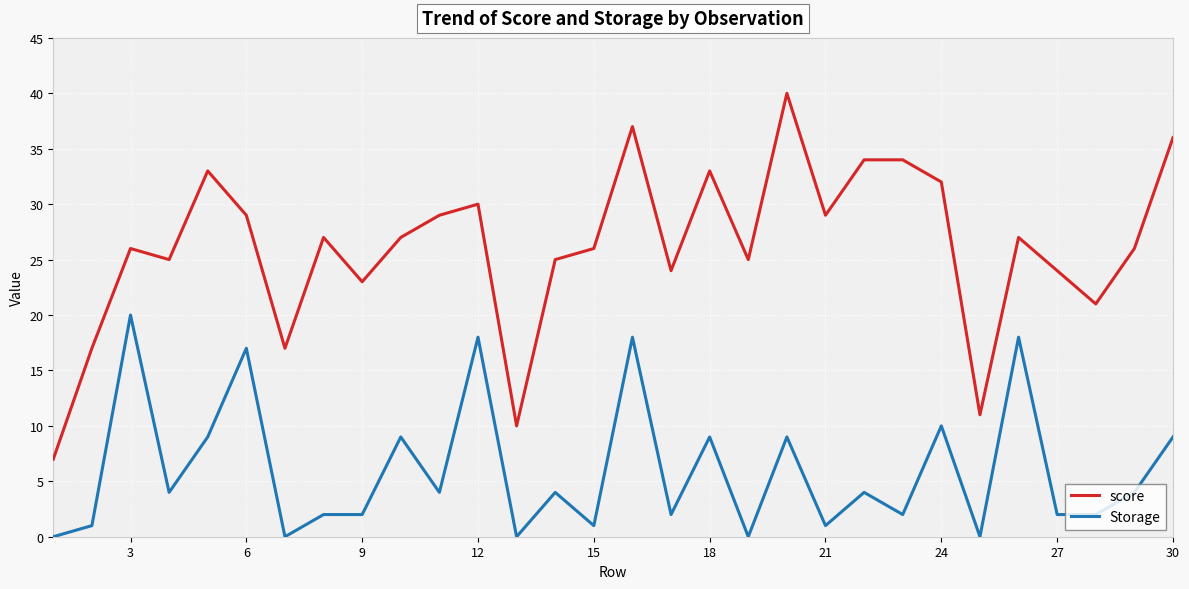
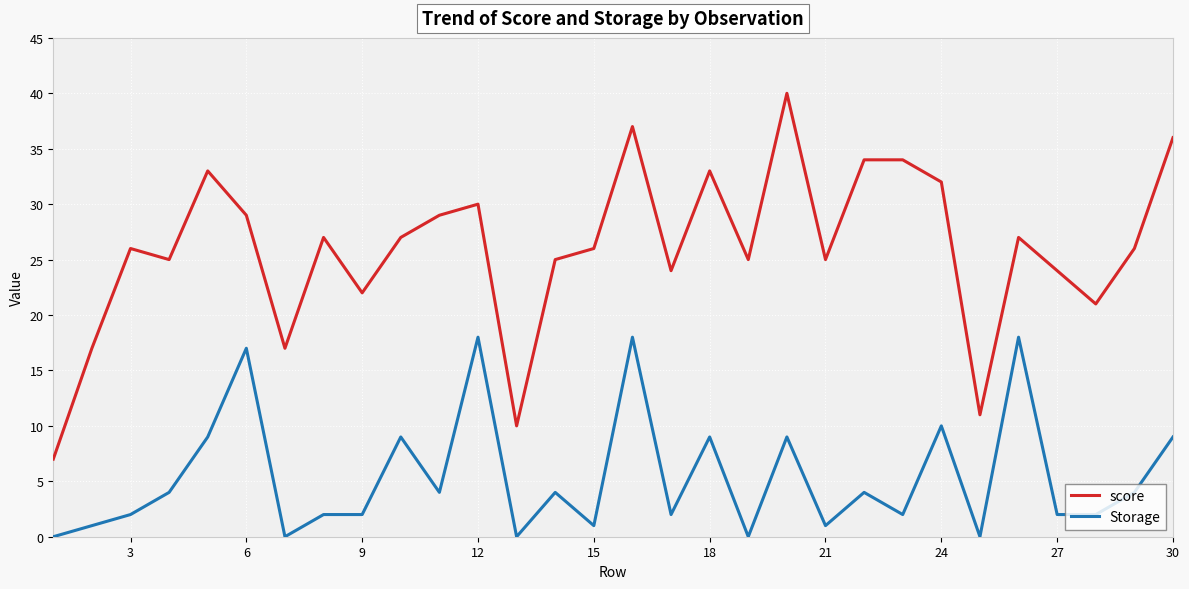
  {
    "score": {
      "3": 26,
      "6": 29,
-     "9": 23,
+     "9": 22,
      "12": 30,
      "15": 26,
      "18": 33,
-     "21": 29,
+     "21": 25,
      "24": 32,
      "27": 24,
      "30": 36
    },
    "Storage": {
-     "3": 20,
+     "3": 2,
      "6": 17,
      "9": 2,
      "12": 18,
      "15": 1,
      "18": 9,
      "21": 1,
      "24": 10,
      "27": 2,
      "30": 9
    }
  }
